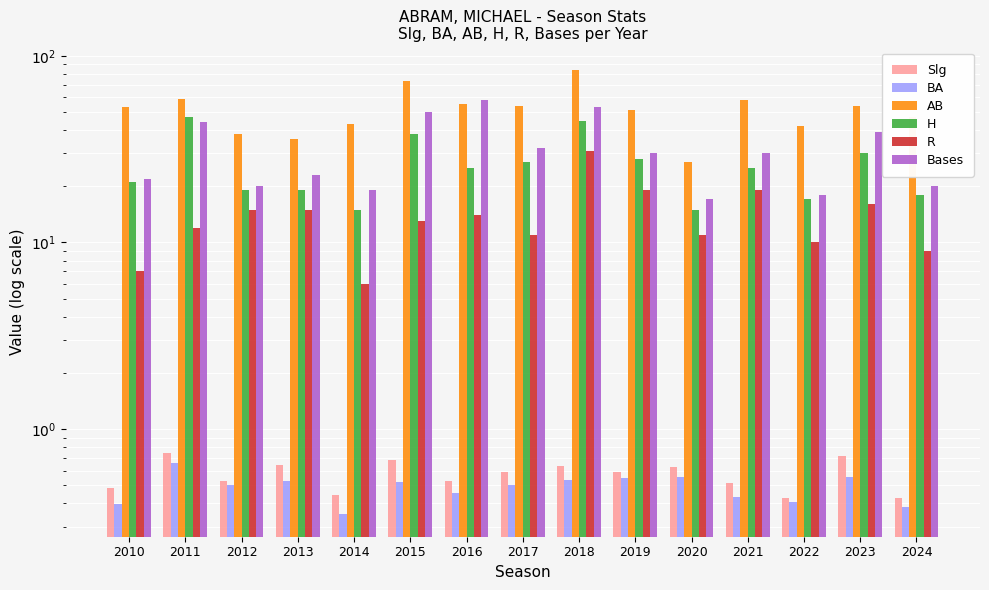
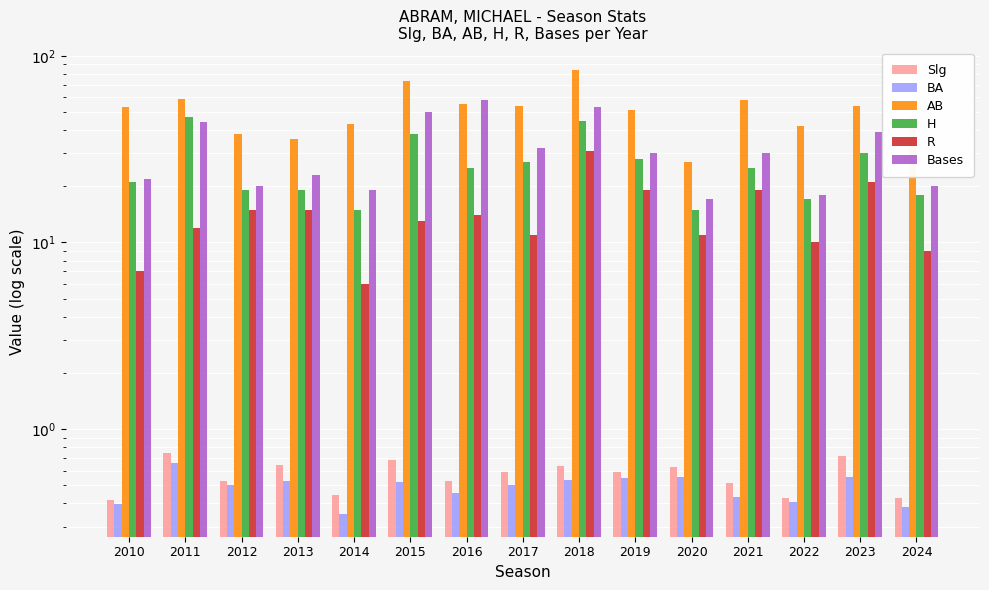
  {
    "Slg": {
-     "2010": 0.49,
+     "2010": 0.42,
      "2011": 0.75,
      "2012": 0.53,
      "2013": 0.64,
      "2014": 0.44,
      "2015": 0.69,
      "2016": 0.53,
      "2017": 0.59,
      "2018": 0.63,
      "2019": 0.59,
      "2020": 0.63,
      "2021": 0.52,
      "2022": 0.43,
      "2023": 0.72,
      "2024": 0.43
    },
    "BA": {
      "2010": 0.40,
      "2011": 0.66,
      "2012": 0.50,
      "2013": 0.53,
      "2014": 0.35,
      "2015": 0.52,
      "2016": 0.46,
      "2017": 0.50,
      "2018": 0.54,
      "2019": 0.55,
      "2020": 0.56,
      "2021": 0.43,
      "2022": 0.41,
      "2023": 0.56,
      "2024": 0.38
    },
    "AB": {
      "2010": 53,
      "2011": 59,
      "2012": 38,
      "2013": 36,
      "2014": 43,
      "2015": 73,
      "2016": 55,
      "2017": 54,
      "2018": 80,
      "2019": 51,
      "2020": 27,
      "2021": 58,
      "2022": 42,
      "2023": 54
    },
    "H": {
      "2010": 21,
      "2011": 47,
      "2012": 19,
      "2013": 19,
      "2014": 15,
      "2015": 38,
      "2016": 25,
      "2017": 27,
      "2018": 45,
      "2019": 28,
      "2020": 15,
      "2021": 25,
      "2022": 17,
      "2023": 30,
      "2024": 18
    },
    "R": {
      "2010": 7,
      "2011": 12,
      "2012": 15,
      "2013": 15,
      "2014": 6,
      "2015": 13,
      "2016": 14,
      "2017": 11,
      "2018": 31,
      "2019": 19,
      "2020": 11,
      "2021": 19,
      "2022": 10,
-     "2023": 16,
+     "2023": 21,
      "2024": 9
    },
    "Bases": {
      "2010": 22,
      "2011": 44,
      "2012": 20,
      "2013": 23,
      "2014": 19,
      "2015": 50,
      "2016": 58,
      "2017": 32,
      "2018": 53,
      "2019": 30,
      "2020": 17,
      "2021": 30,
      "2022": 18,
      "2023": 39,
      "2024": 20
    }
  }
